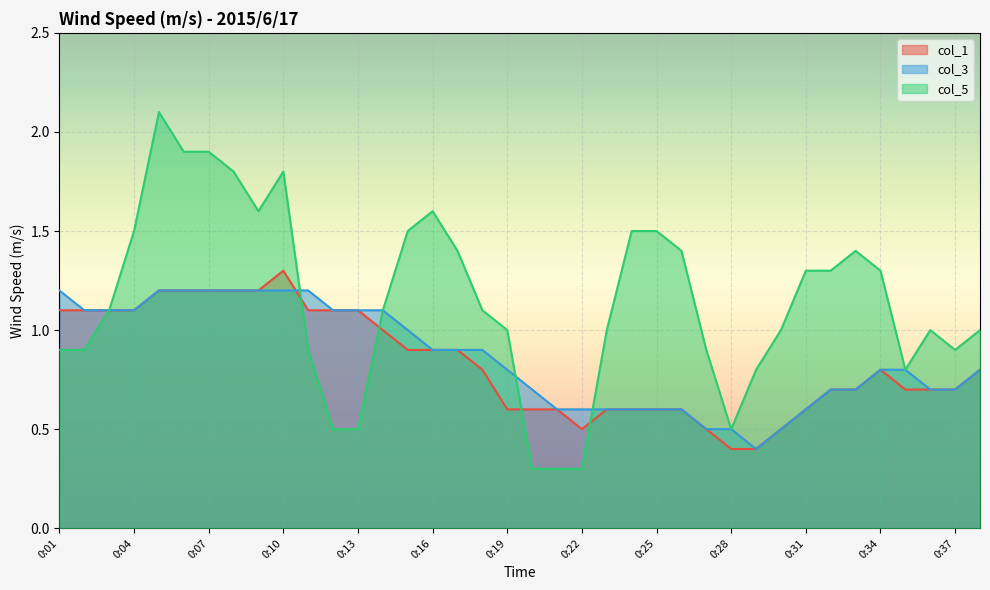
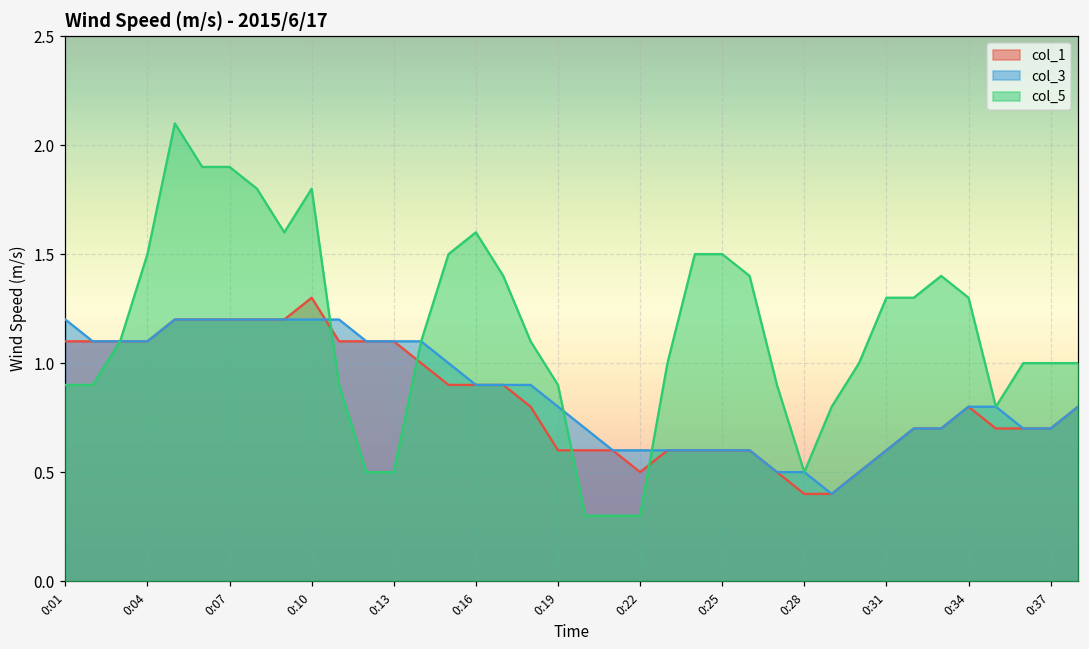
  {
    "col_1": {
      "0:01": 1.1,
      "0:10": 1.3,
      "0:19": 0.6,
      "0:22": 0.5,
      "0:28": 0.4
    },
    "col_3": {
      "0:01": 1.2,
      "0:10": 1.2,
      "0:19": 0.8,
      "0:22": 0.6
    },
    "col_5": {
      "0:01": 0.9,
      "0:04": 1.5,
      "0:07": 1.9,
      "0:10": 1.8,
      "0:13": 0.5,
      "0:16": 1.6,
-     "0:19": 1.0,
+     "0:19": 0.9,
      "0:22": 0.3,
      "0:25": 1.5,
      "0:31": 1.3,
      "0:34": 1.3,
-     "0:37": 0.9
+     "0:37": 1.0
    }
  }
